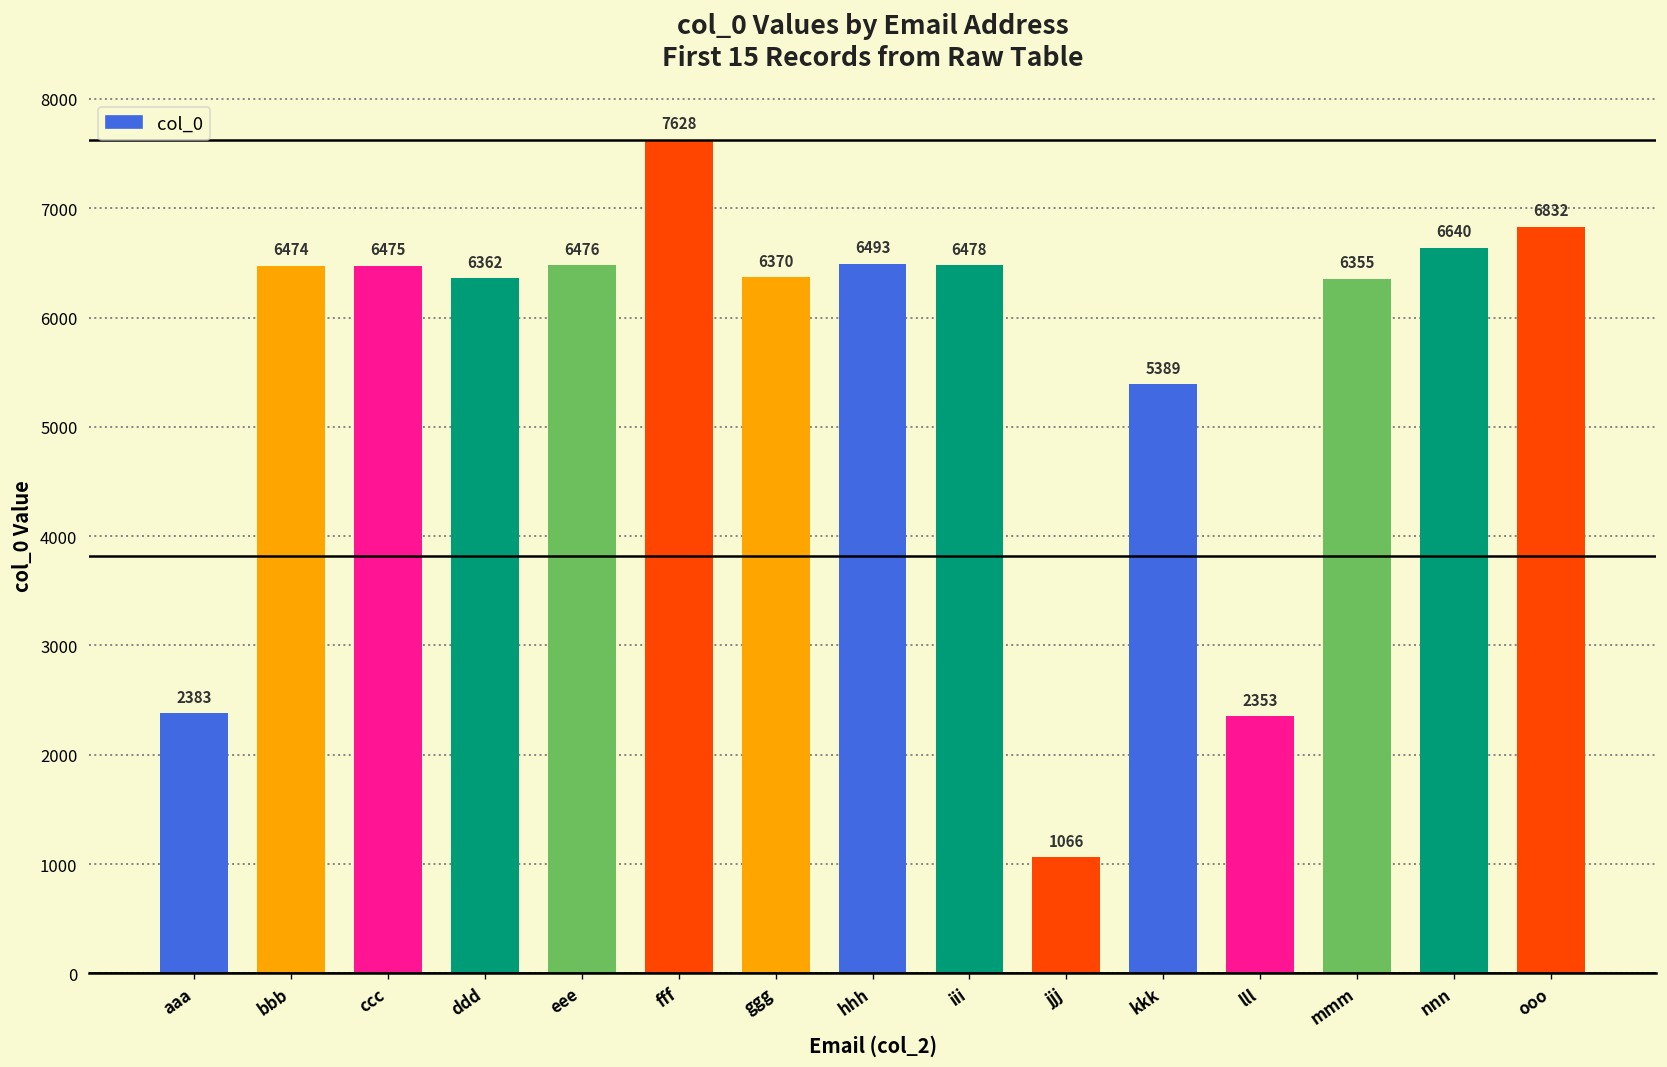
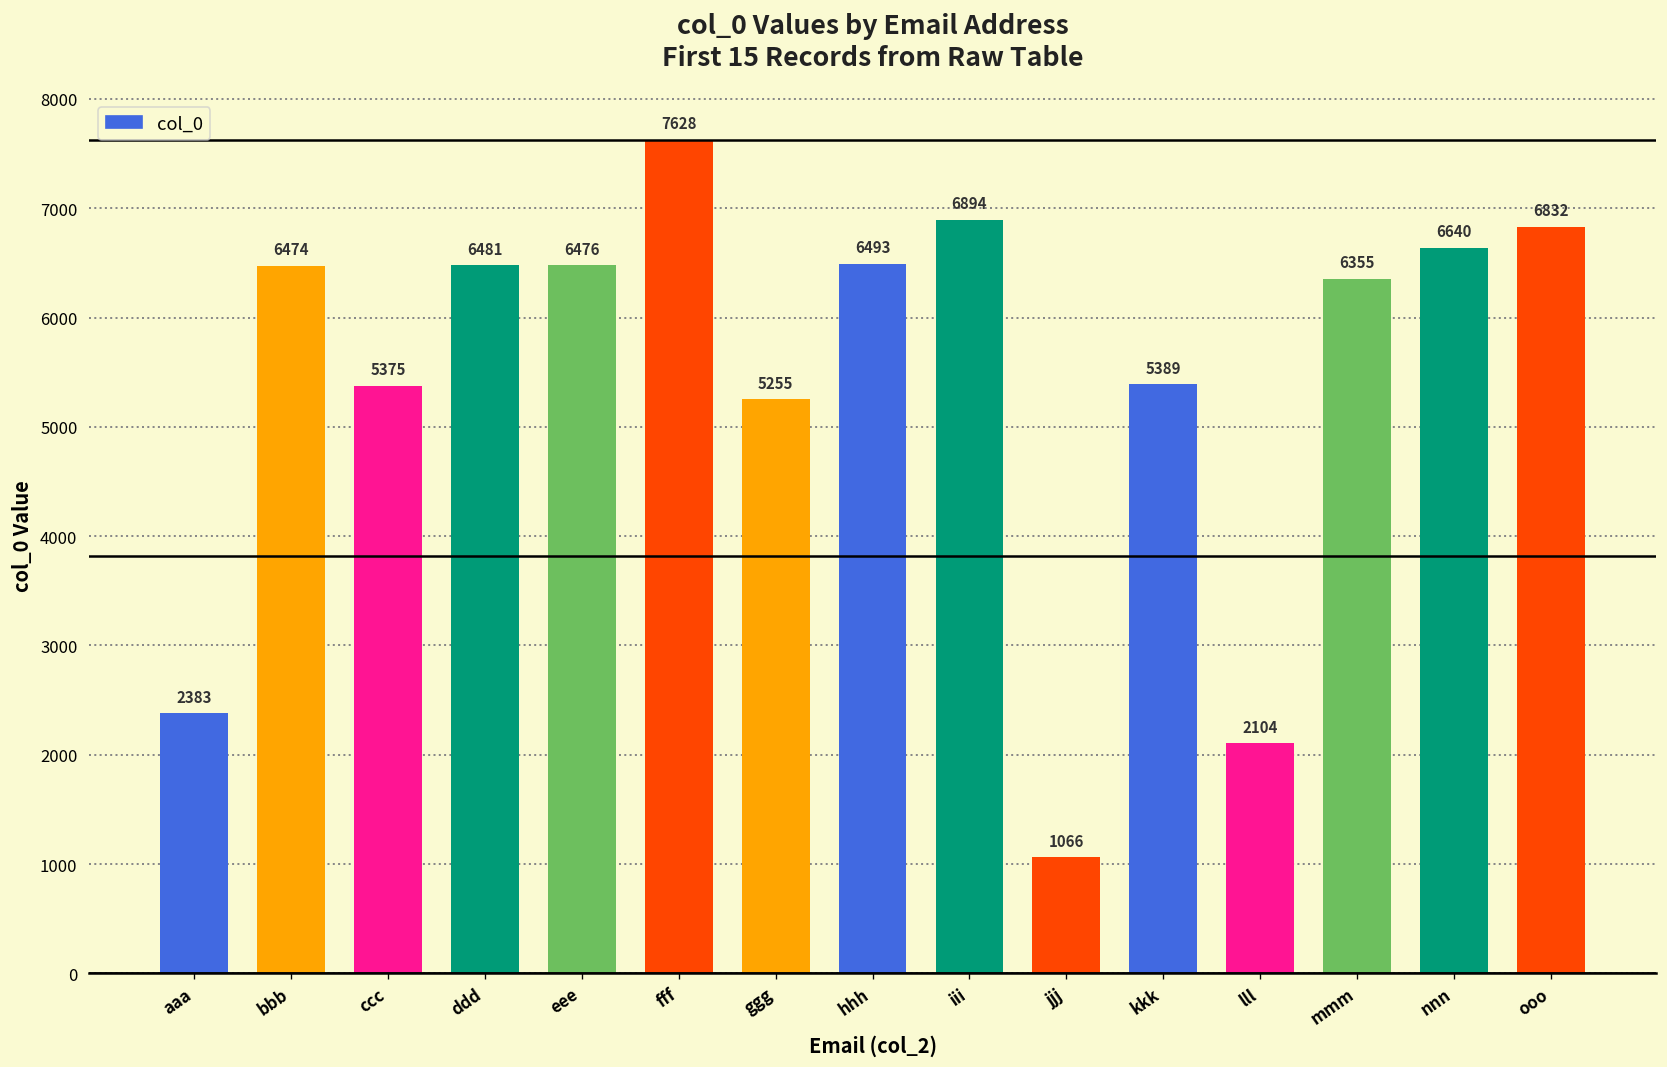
  {
    "aaa": 2383,
    "bbb": 6474,
-   "ccc": 6475,
-   "ddd": 6362,
+   "ccc": 5375,
+   "ddd": 6481,
    "eee": 6476,
    "fff": 7628,
-   "ggg": 6370,
+   "ggg": 5255,
    "hhh": 6493,
-   "iii": 6478,
+   "iii": 6894,
    "jjj": 1066,
    "kkk": 5389,
-   "lll": 2353,
+   "lll": 2104,
    "mmm": 6355,
    "nnn": 6640,
    "ooo": 6832
  }
